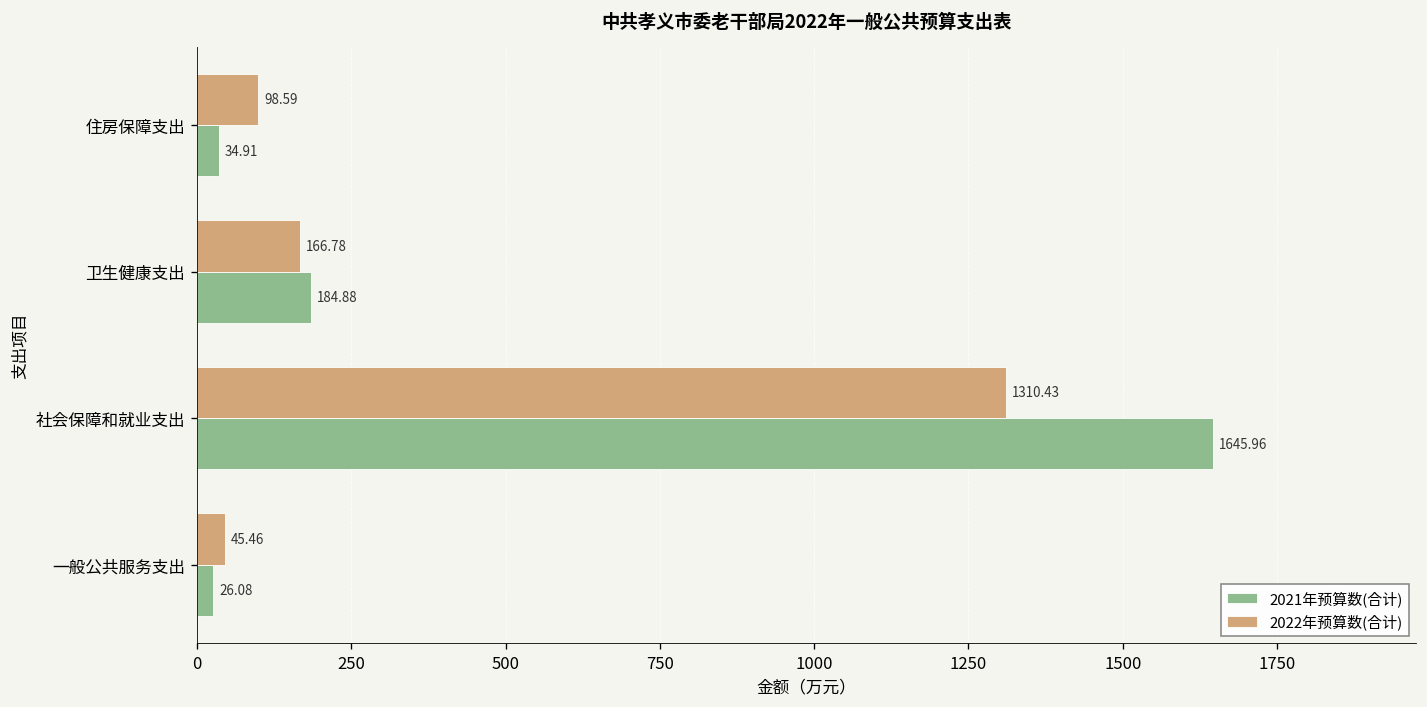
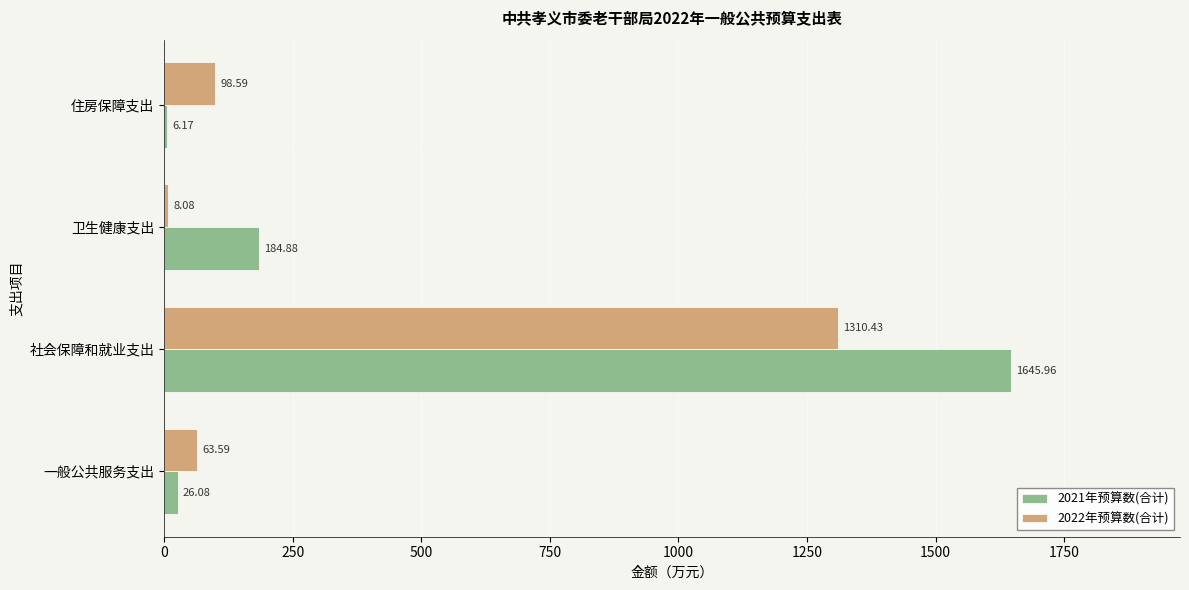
  {
    "2021年预算数(合计)": {
-     "住房保障支出": 34.91,
+     "住房保障支出": 6.17,
      "卫生健康支出": 184.88,
      "社会保障和就业支出": 1645.96,
      "一般公共服务支出": 26.08
    },
    "2022年预算数(合计)": {
      "住房保障支出": 98.59,
-     "卫生健康支出": 166.78,
+     "卫生健康支出": 8.08,
      "社会保障和就业支出": 1310.43,
-     "一般公共服务支出": 45.46
+     "一般公共服务支出": 63.59
    }
  }
